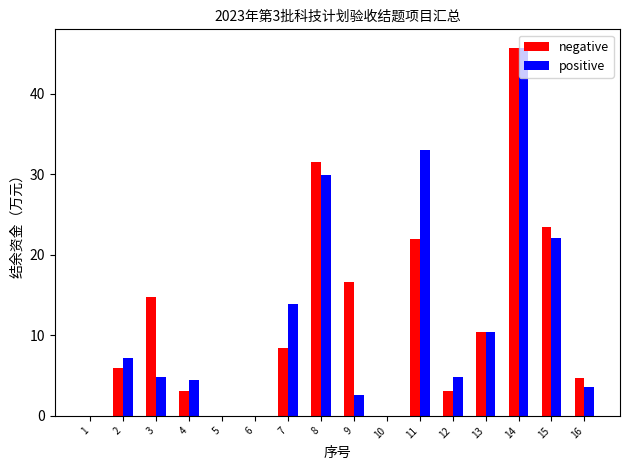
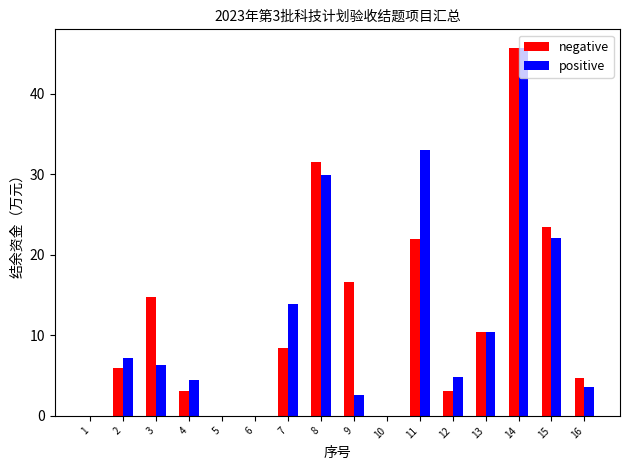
  {
    "negative": {
      "1": 0,
      "2": 6,
      "3": 15,
      "4": 3,
      "5": 0,
      "6": 0,
      "7": 8,
      "8": 31,
      "9": 17,
      "10": 0,
      "11": 22,
      "12": 3,
      "13": 10,
      "14": 46,
      "15": 23,
      "16": 5
    },
    "positive": {
      "1": 0,
      "2": 7,
-     "3": 5,
+     "3": 6,
      "4": 4,
      "5": 0,
      "6": 0,
      "7": 14,
      "8": 30,
      "9": 3,
      "10": 0,
      "11": 33,
      "12": 5,
      "13": 10,
      "15": 22,
      "16": 4
    }
  }
